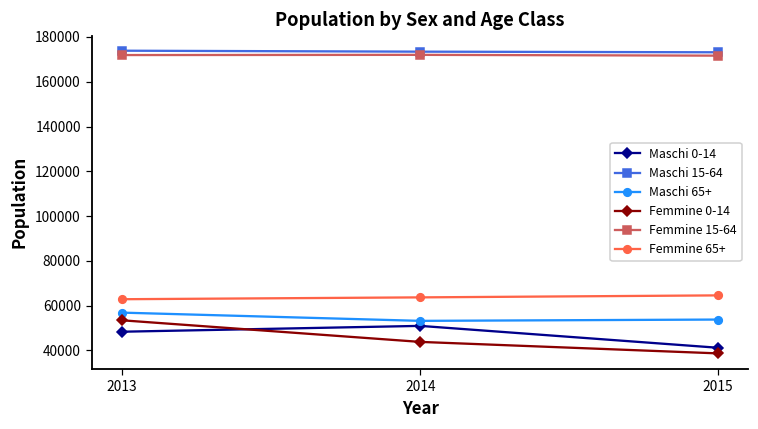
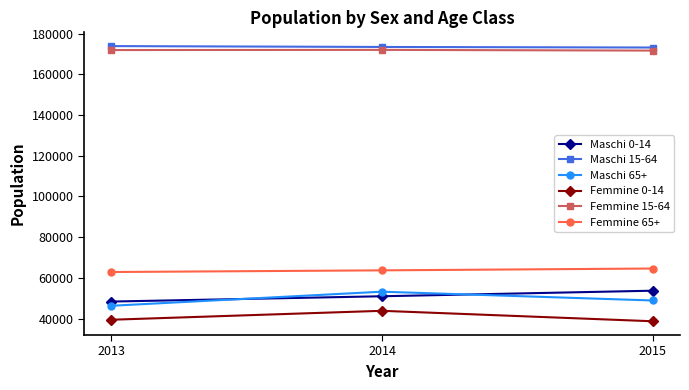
  {
    "Maschi 0-14": {
      "2013": 48000,
      "2014": 51000,
-     "2015": 41000
+     "2015": 54000
    },
    "Maschi 15-64": {
      "2013": 174000,
      "2014": 173000,
      "2015": 173000
    },
    "Maschi 65+": {
-     "2013": 57000,
+     "2013": 46000,
      "2014": 53000,
-     "2015": 54000
+     "2015": 49000
    },
    "Femmine 0-14": {
-     "2013": 53000,
+     "2013": 39000,
      "2014": 44000,
      "2015": 39000
    }
  }
